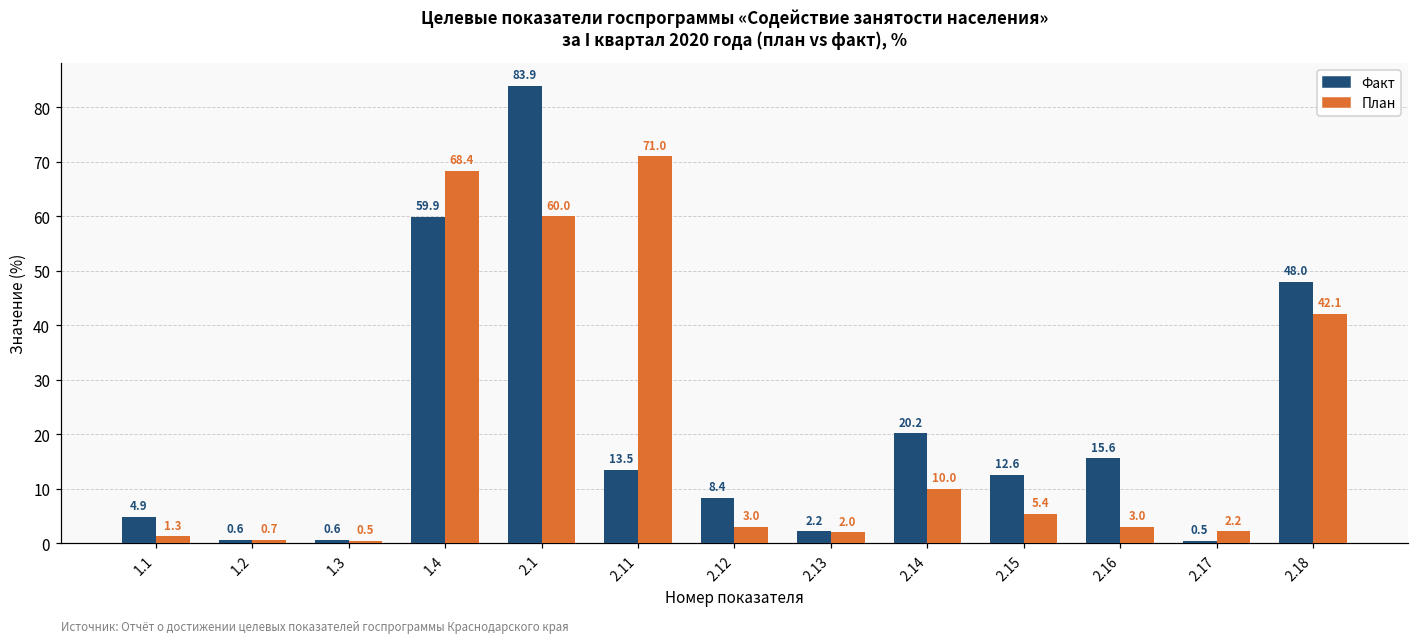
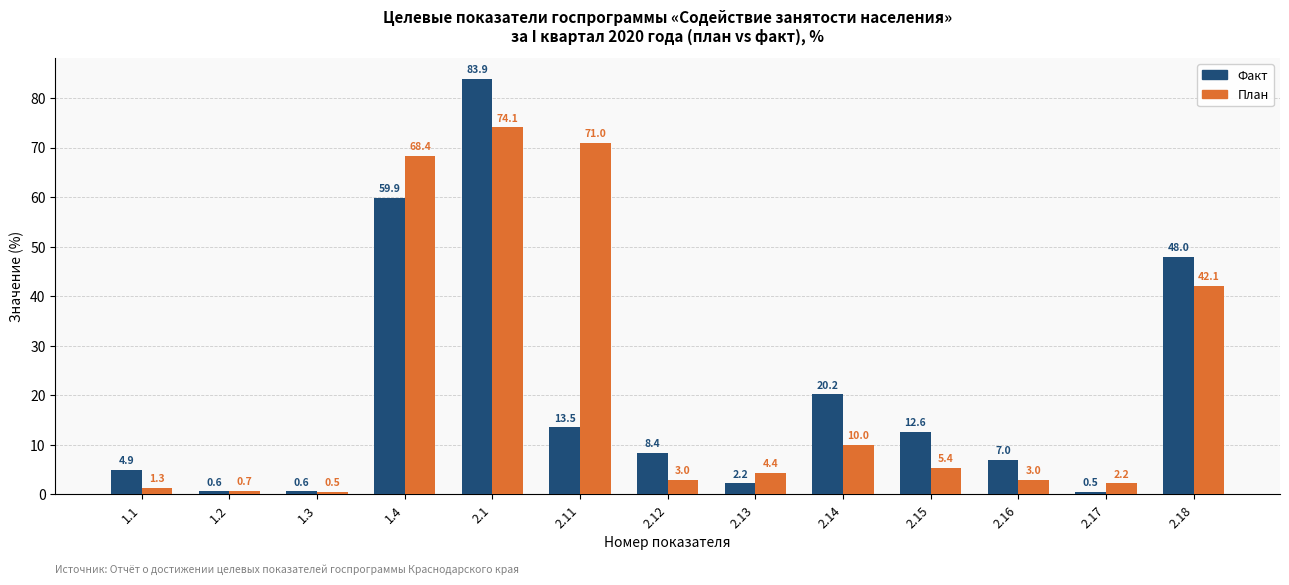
  {
    "Факт": {
      "1.1": 4.9,
      "1.2": 0.6,
      "1.3": 0.6,
      "1.4": 59.9,
      "2.1": 83.9,
      "2.11": 13.5,
      "2.12": 8.4,
      "2.13": 2.2,
      "2.14": 20.2,
      "2.15": 12.6,
-     "2.16": 15.6,
+     "2.16": 7.0,
      "2.17": 0.5,
      "2.18": 48.0
    },
    "План": {
      "1.1": 1.3,
      "1.2": 0.7,
      "1.3": 0.5,
      "1.4": 68.4,
-     "2.1": 60.0,
+     "2.1": 74.1,
      "2.11": 71.0,
      "2.12": 3.0,
-     "2.13": 2.0,
+     "2.13": 4.4,
      "2.14": 10.0,
      "2.15": 5.4,
      "2.16": 3.0,
      "2.17": 2.2,
      "2.18": 42.1
    }
  }
